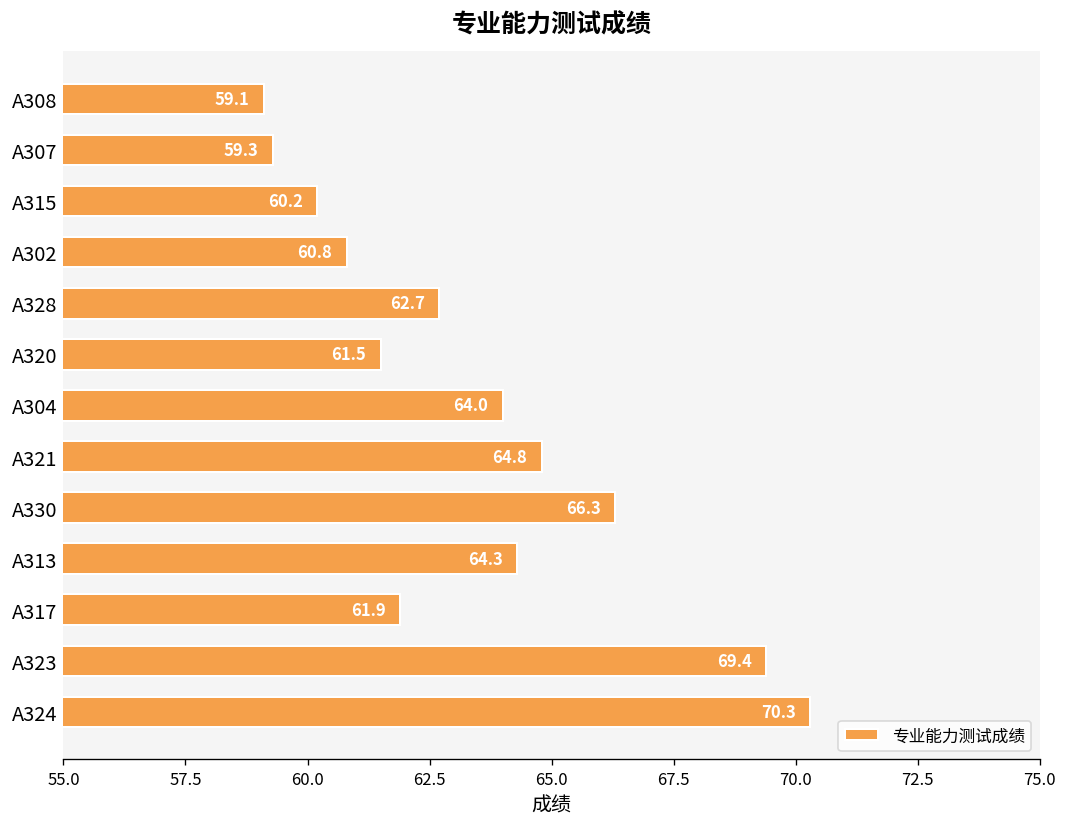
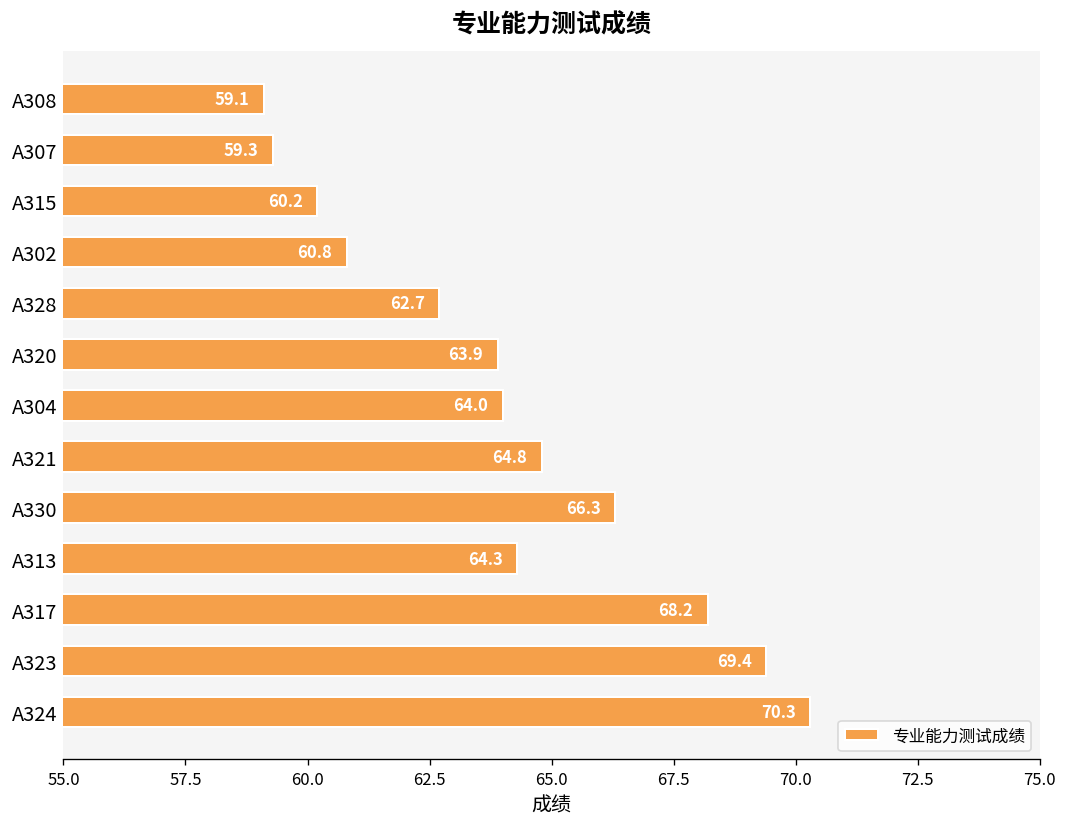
  {
    "A308": 59.1,
    "A307": 59.3,
    "A315": 60.2,
    "A302": 60.8,
    "A328": 62.7,
-   "A320": 61.5,
+   "A320": 63.9,
    "A304": 64.0,
    "A321": 64.8,
    "A330": 66.3,
    "A313": 64.3,
-   "A317": 61.9,
+   "A317": 68.2,
    "A323": 69.4,
    "A324": 70.3
  }
